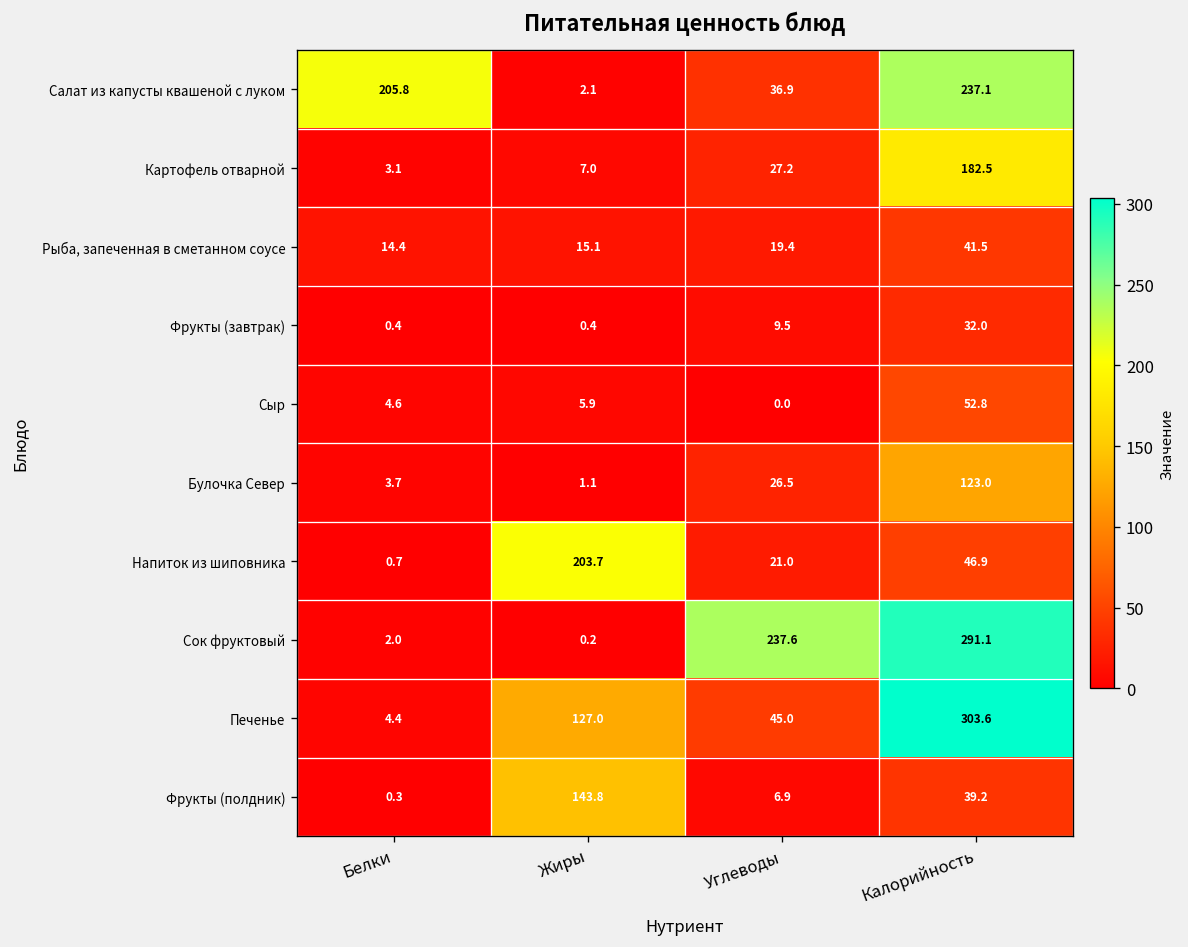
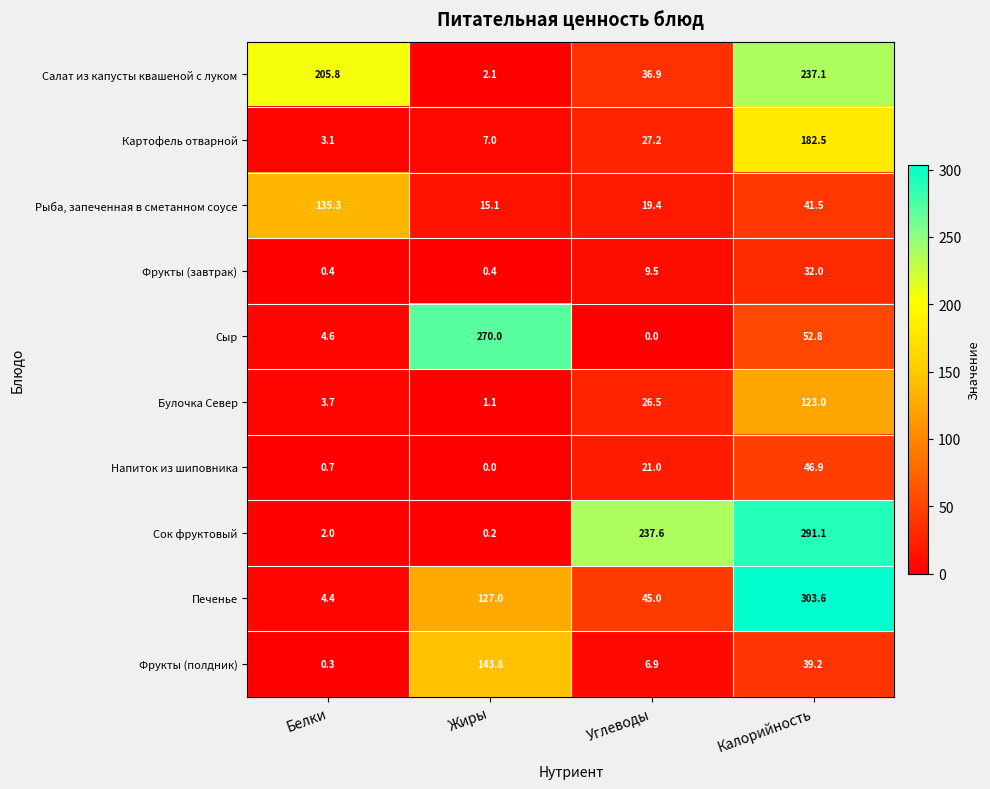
  {
    "Салат из капусты квашеной с луком": {
      "Белки": 205.8,
      "Жиры": 2.1,
      "Углеводы": 36.9,
      "Калорийность": 237.1
    },
    "Картофель отварной": {
      "Белки": 3.1,
      "Жиры": 7.0,
      "Углеводы": 27.2,
      "Калорийность": 182.5
    },
    "Рыба, запеченная в сметанном соусе": {
-     "Белки": 14.4,
+     "Белки": 135.3,
      "Жиры": 15.1,
      "Углеводы": 19.4,
      "Калорийность": 41.5
    },
    "Фрукты (завтрак)": {
      "Белки": 0.4,
      "Жиры": 0.4,
      "Углеводы": 9.5,
      "Калорийность": 32.0
    },
    "Сыр": {
      "Белки": 4.6,
-     "Жиры": 5.9,
+     "Жиры": 270.0,
      "Углеводы": 0.0,
      "Калорийность": 52.8
    },
    "Булочка Север": {
      "Белки": 3.7,
      "Жиры": 1.1,
      "Углеводы": 26.5,
      "Калорийность": 123.0
    },
    "Напиток из шиповника": {
      "Белки": 0.7,
-     "Жиры": 203.7,
+     "Жиры": 0.0,
      "Углеводы": 21.0,
      "Калорийность": 46.9
    },
    "Сок фруктовый": {
      "Белки": 2.0,
      "Жиры": 0.2,
      "Углеводы": 237.6,
      "Калорийность": 291.1
    },
    "Печенье": {
      "Белки": 4.4,
      "Жиры": 127.0,
      "Углеводы": 45.0,
      "Калорийность": 303.6
    },
    "Фрукты (полдник)": {
      "Белки": 0.3,
      "Жиры": 143.8,
      "Углеводы": 6.9,
      "Калорийность": 39.2
    }
  }
